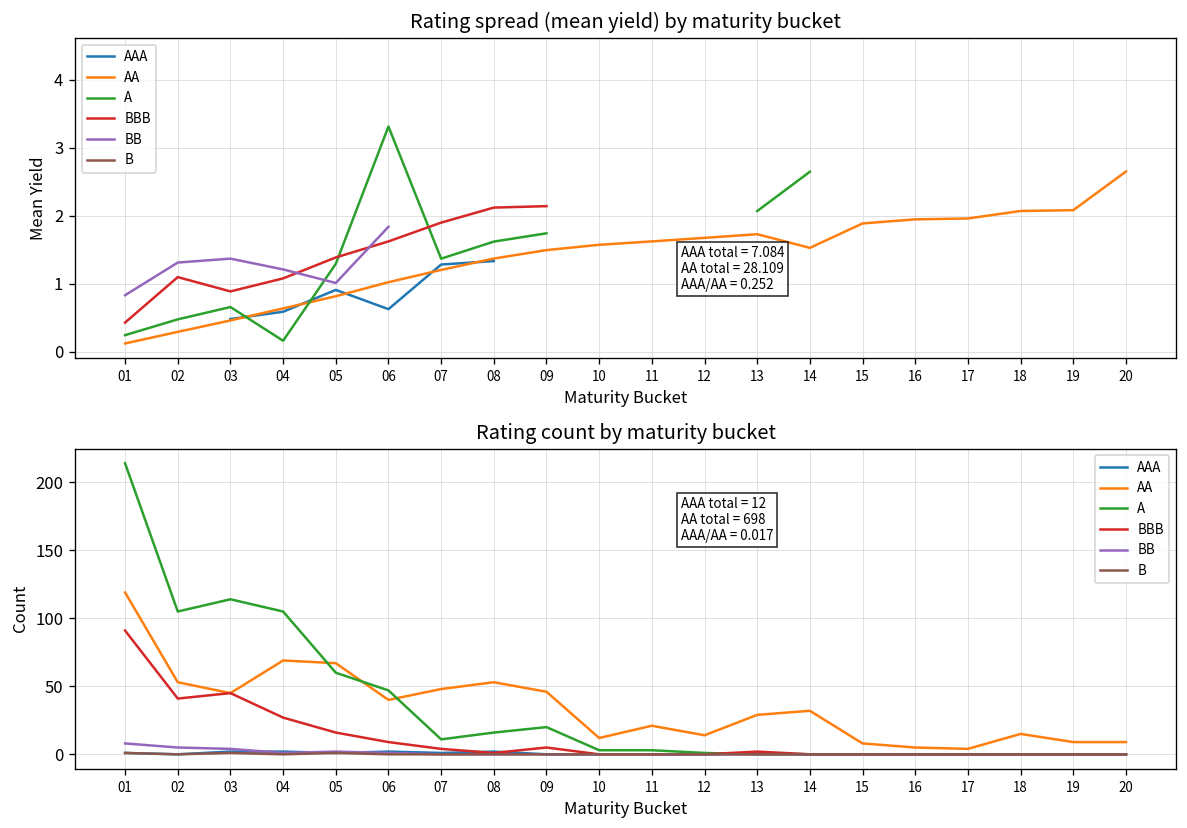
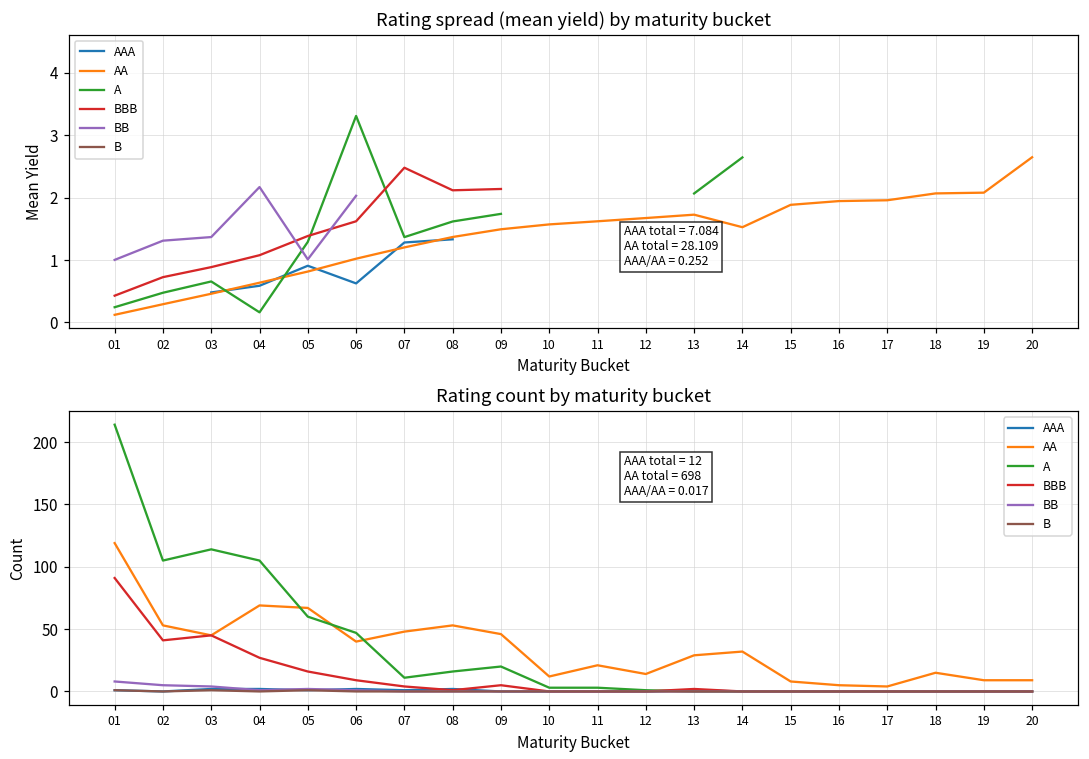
  {
    "Rating spread (mean yield) by maturity bucket": {
      "AAA": {
        "04": 0.6,
        "05": 0.9,
        "06": 0.6,
        "07": 1.3
      },
      "AA": {
        "02": 0.3,
        "04": 0.6,
        "05": 0.8,
        "06": 1.0,
        "07": 1.2,
        "09": 1.5,
        "10": 1.6,
        "11": 1.6,
        "14": 1.5,
        "15": 1.9,
        "16": 1.9,
        "17": 2.0,
        "18": 2.1,
        "19": 2.1,
        "20": 2.6
      },
      "A": {
        "01": 0.2,
        "02": 0.5,
        "03": 0.7,
        "04": 0.2,
        "05": 1.3,
        "06": 3.3,
        "07": 1.4,
        "08": 1.6,
        "09": 1.7,
        "11": 1.8,
        "13": 2.1,
        "14": 2.6
      },
      "BBB": {
        "01": 0.4,
-       "02": 1.1,
+       "02": 0.7,
        "03": 0.9,
        "04": 1.1,
        "05": 1.4,
        "06": 1.6,
-       "07": 1.9,
+       "07": 2.5,
        "08": 2.1,
        "09": 2.1,
        "13": 0.4
      },
      "BB": {
-       "01": 0.8,
+       "01": 1.0,
        "02": 1.3,
        "03": 1.4,
-       "04": 1.2,
+       "04": 2.2,
        "05": 1.0,
-       "06": 1.8
+       "06": 2.0
      },
      "B": {
        "01": 1.5,
        "03": 3.6,
        "05": 4.4
      }
    },
    "Rating count by maturity bucket": {
      "AA": {
        "01": 119,
        "02": 53,
        "04": 69,
        "05": 67,
        "06": 40,
        "07": 48,
        "08": 53,
        "09": 46,
        "10": 12,
        "11": 21,
        "12": 14,
        "13": 29,
        "14": 32,
        "15": 8,
        "16": 5,
        "17": 4,
        "18": 15,
        "19": 9,
        "20": 9
      },
      "A": {
        "01": 214,
        "02": 105,
        "03": 114,
        "04": 105,
        "05": 60,
        "06": 47,
        "07": 11,
        "08": 16,
        "09": 20,
        "10": 3,
        "11": 3
      },
      "BBB": {
        "01": 91,
        "02": 41,
        "04": 27,
        "05": 16,
        "06": 9,
        "07": 4,
        "09": 5
      },
      "BB": {
        "01": 8,
        "02": 5
      }
    }
  }
